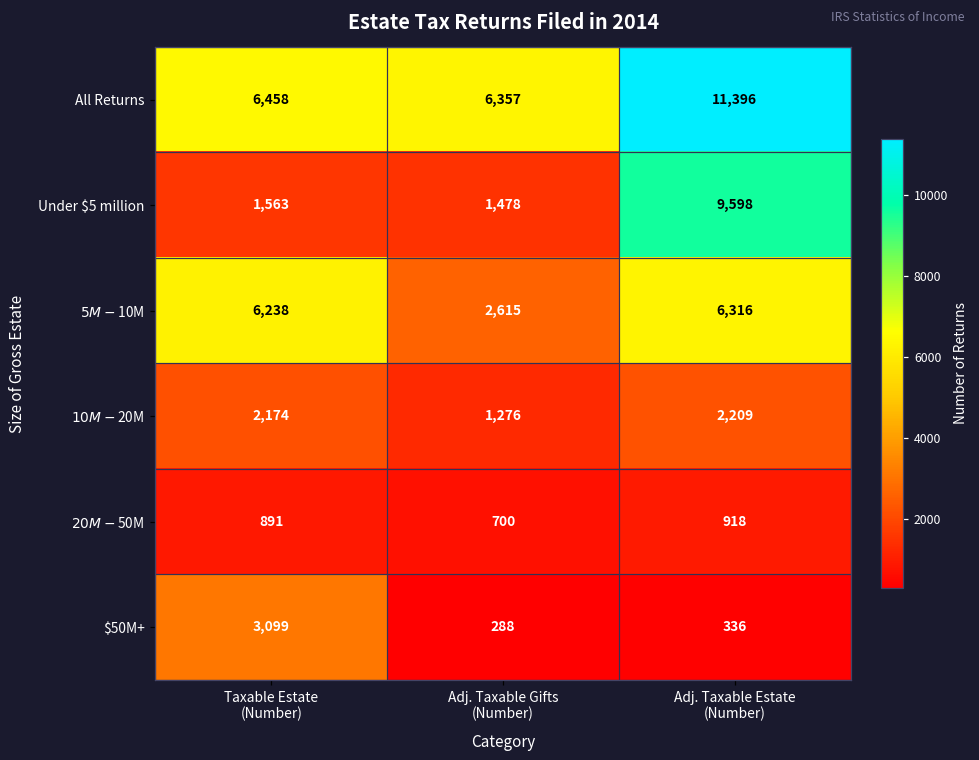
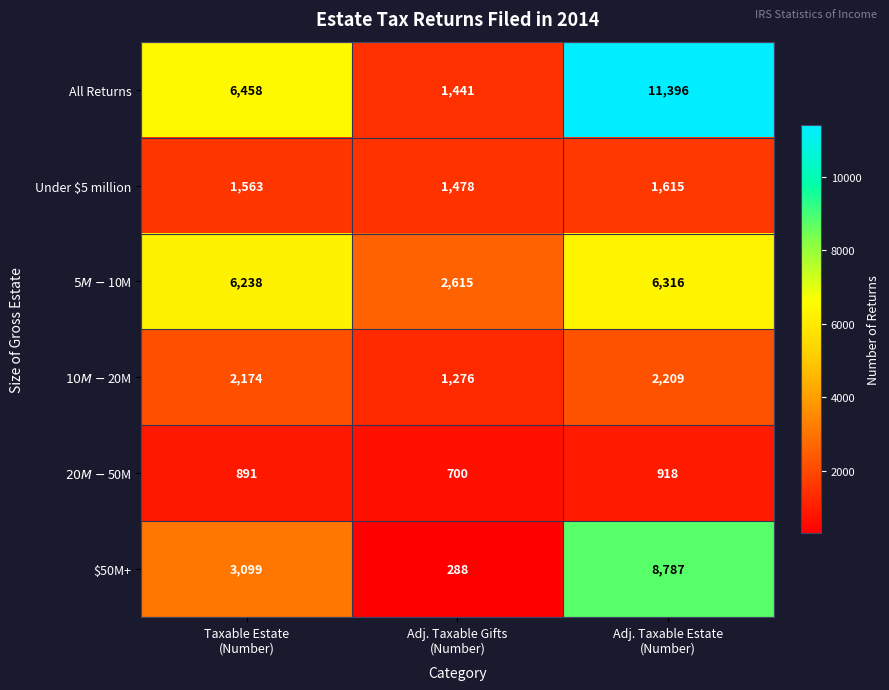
  {
    "All Returns": {
      "Taxable Estate (Number)": "6,458",
-     "Adj. Taxable Gifts (Number)": "6,357",
+     "Adj. Taxable Gifts (Number)": "1,441",
      "Adj. Taxable Estate (Number)": "11,396"
    },
    "Under $5 million": {
      "Taxable Estate (Number)": "1,563",
      "Adj. Taxable Gifts (Number)": "1,478",
-     "Adj. Taxable Estate (Number)": "9,598"
+     "Adj. Taxable Estate (Number)": "1,615"
    },
    "$50M+": {
      "Taxable Estate (Number)": "3,099",
      "Adj. Taxable Gifts (Number)": "288",
-     "Adj. Taxable Estate (Number)": "336"
+     "Adj. Taxable Estate (Number)": "8,787"
    }
  }
